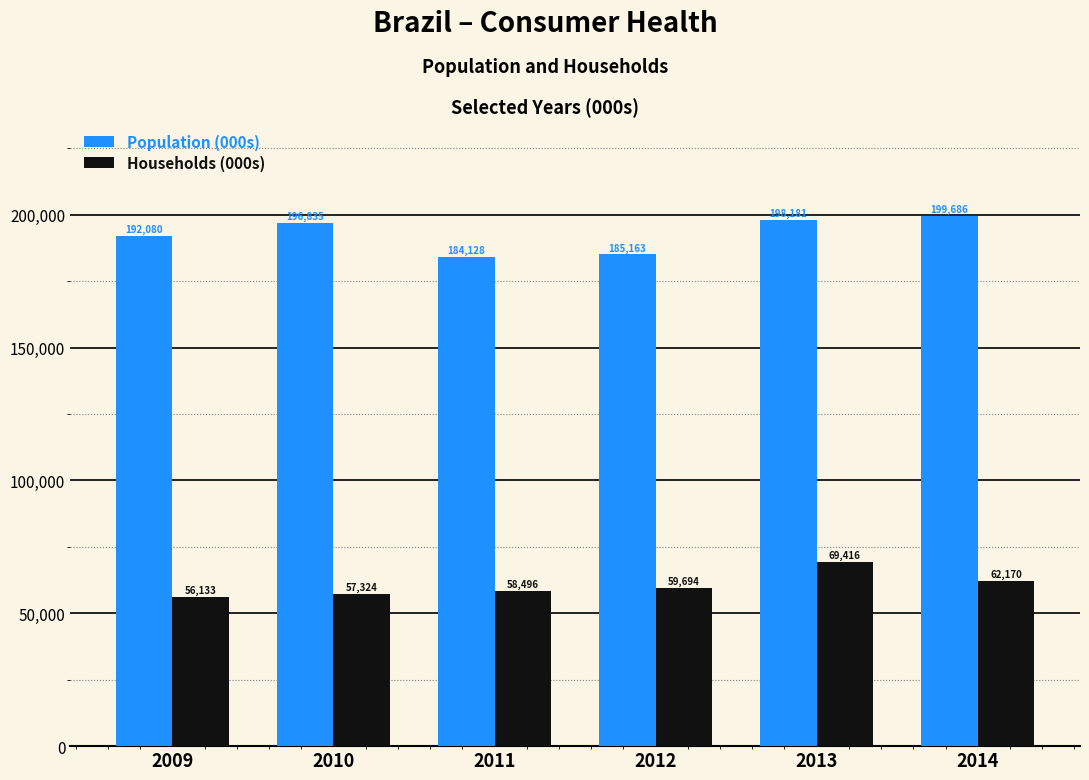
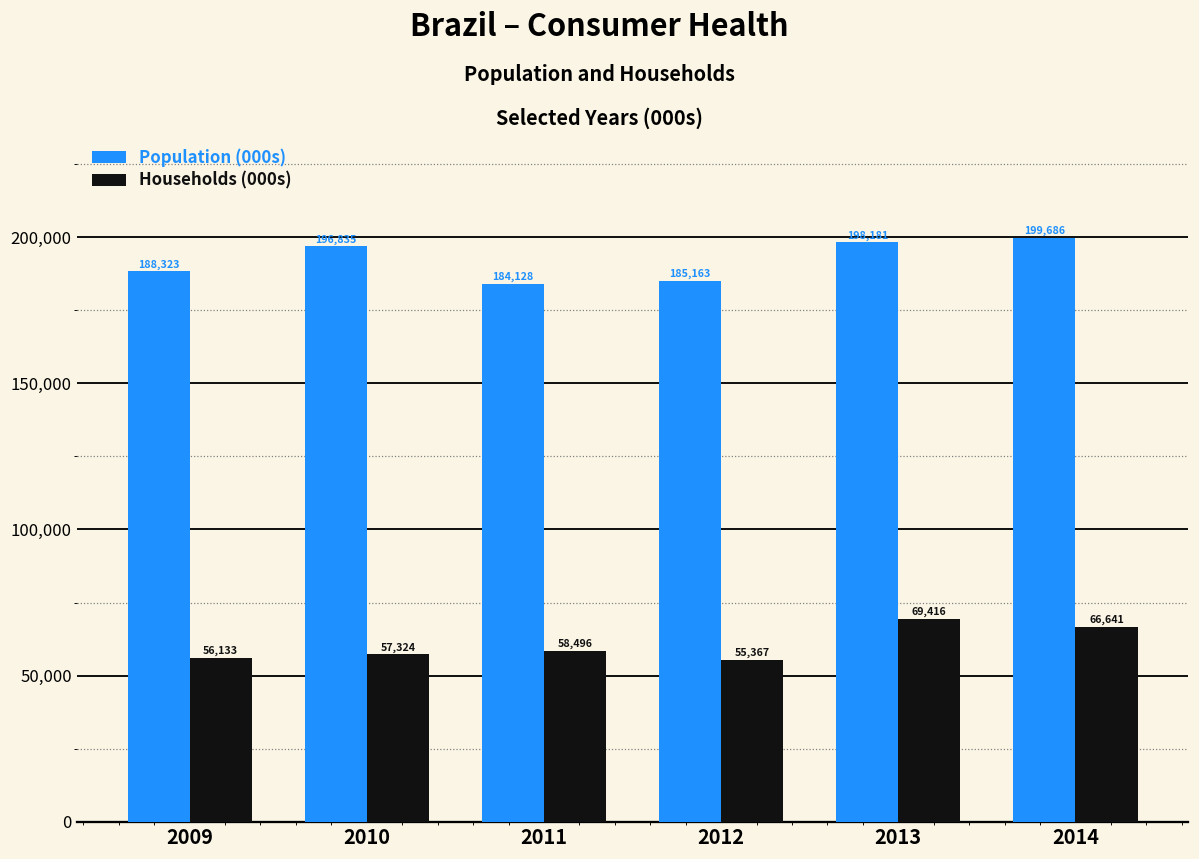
  {
    "Population (000s)": {
-     "2009": "192,080",
+     "2009": "188,323",
      "2010": "196,835",
      "2011": "184,128",
      "2012": "185,163",
      "2013": "198,181",
      "2014": "199,686"
    },
    "Households (000s)": {
      "2009": "56,133",
      "2010": "57,324",
      "2011": "58,496",
-     "2012": "59,694",
+     "2012": "55,367",
      "2013": "69,416",
-     "2014": "62,170"
+     "2014": "66,641"
    }
  }
